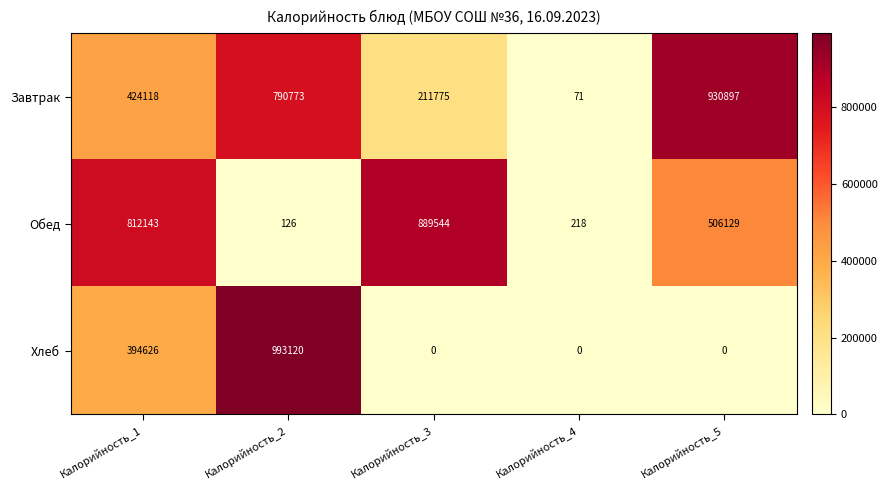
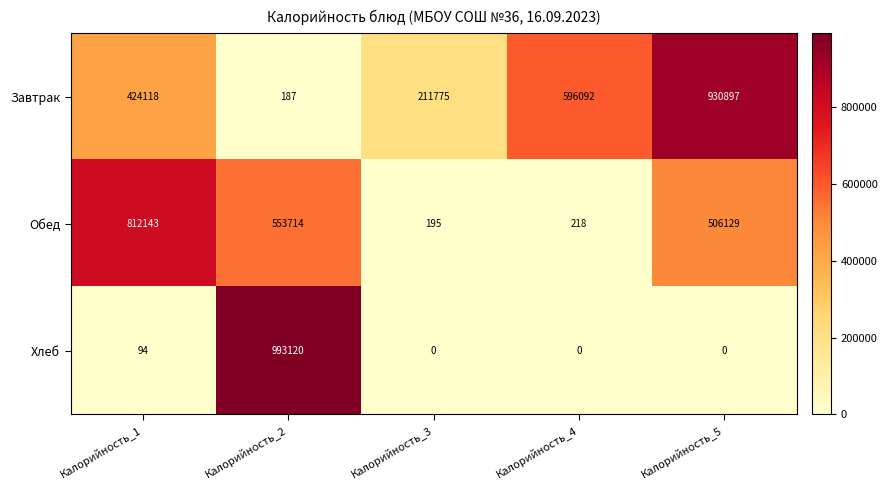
  {
    "Завтрак": {
      "Калорийность_1": 424118,
-     "Калорийность_2": 790773,
+     "Калорийность_2": 187,
      "Калорийность_3": 211775,
-     "Калорийность_4": 71,
+     "Калорийность_4": 596092,
      "Калорийность_5": 930897
    },
    "Обед": {
      "Калорийность_1": 812143,
-     "Калорийность_2": 126,
-     "Калорийность_3": 889544,
+     "Калорийность_2": 553714,
+     "Калорийность_3": 195,
      "Калорийность_4": 218,
      "Калорийность_5": 506129
    },
    "Хлеб": {
-     "Калорийность_1": 394626,
+     "Калорийность_1": 94,
      "Калорийность_2": 993120,
      "Калорийность_3": 0,
      "Калорийность_4": 0,
      "Калорийность_5": 0
    }
  }
